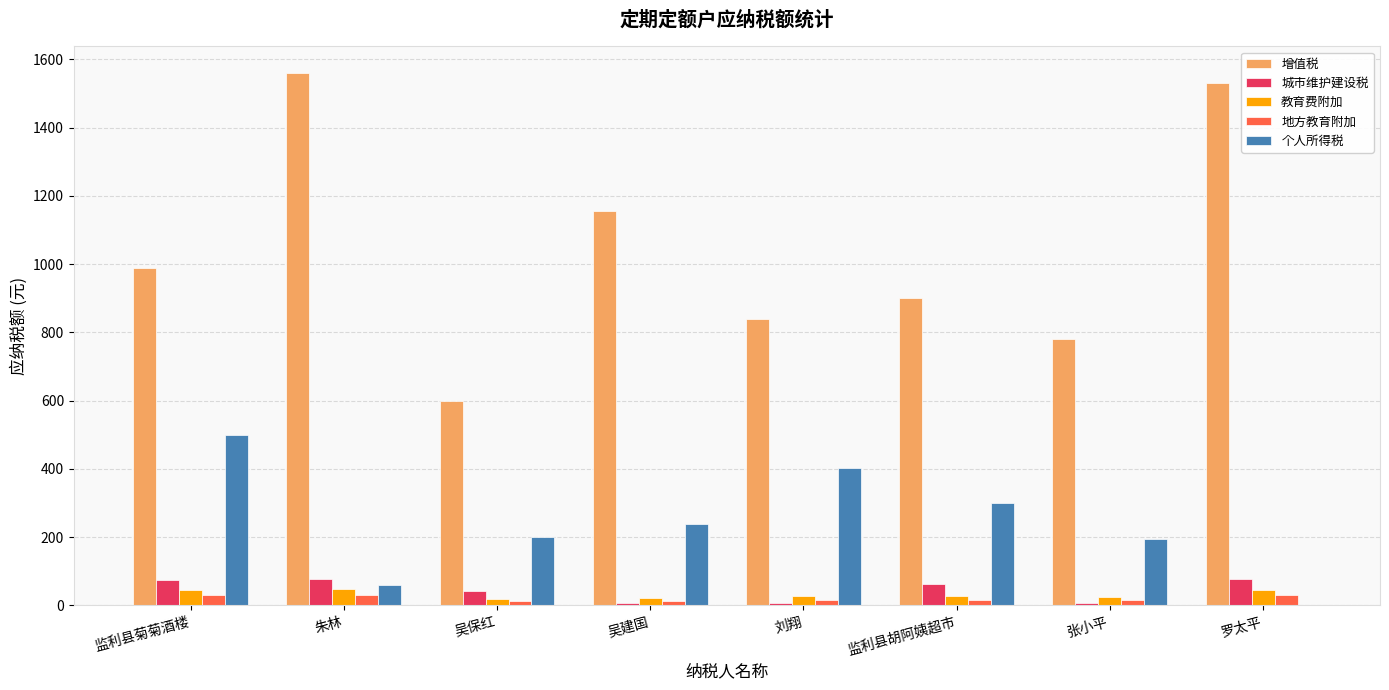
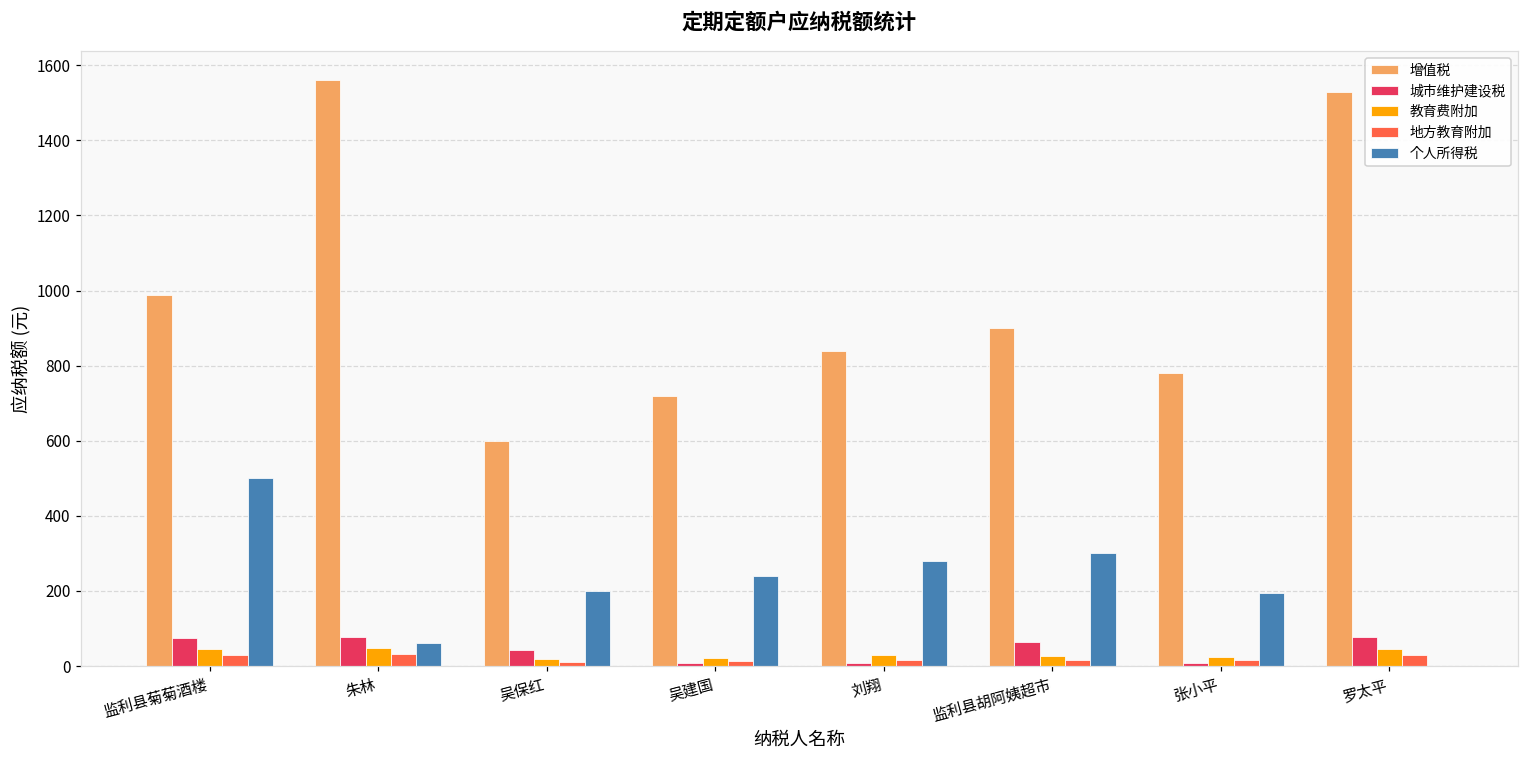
  {
    "增值税": {
      "监利县菊菊酒楼": 990,
      "朱林": 1560,
      "吴保红": 600,
-     "吴建国": 1160,
+     "吴建国": 720,
      "刘翔": 840,
      "监利县胡阿姨超市": 900,
      "张小平": 780,
      "罗太平": 1530
    },
    "教育费附加": {
      "监利县菊菊酒楼": 50,
      "朱林": 50,
      "吴保红": 20,
      "吴建国": 20,
      "刘翔": 30,
      "监利县胡阿姨超市": 30,
      "张小平": 20,
      "罗太平": 50
    },
    "个人所得税": {
      "监利县菊菊酒楼": 500,
      "朱林": 60,
      "吴保红": 200,
      "吴建国": 240,
-     "刘翔": 400,
+     "刘翔": 280,
      "监利县胡阿姨超市": 300,
      "张小平": 200,
      "罗太平": 0
    }
  }
